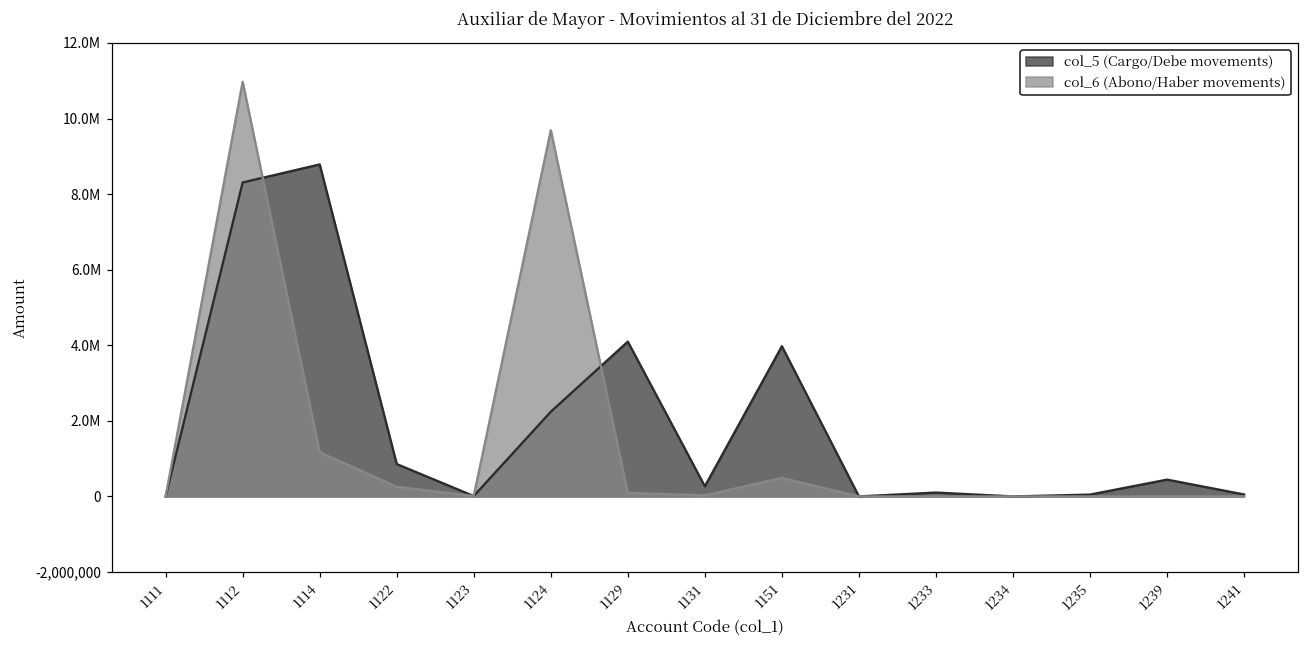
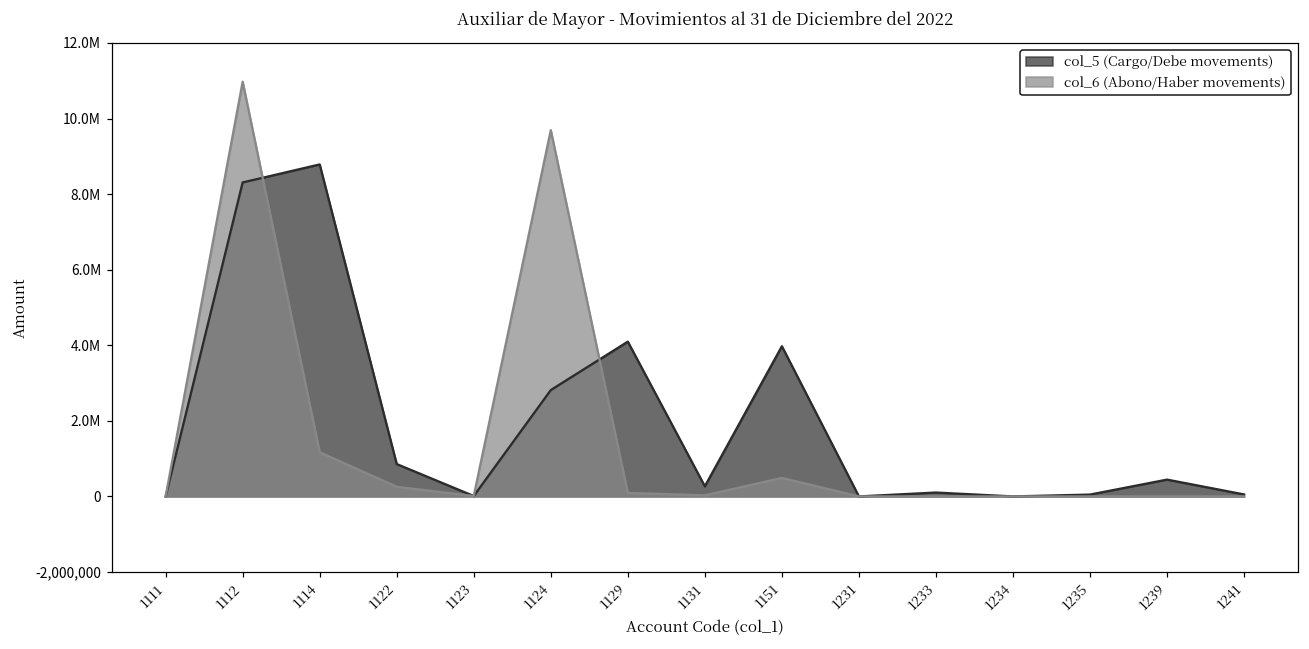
  {
    "col_5 (Cargo/Debe movements)": {
      "1112": "8,300,000",
      "1114": "8,800,000",
      "1122": "900,000",
-     "1124": "2,200,000",
+     "1124": "2,800,000",
      "1129": "4,100,000",
      "1131": "300,000",
      "1151": "4,000,000",
      "1233": "100,000",
      "1239": "400,000"
    },
    "col_6 (Abono/Haber movements)": {
      "1112": "11,000,000",
      "1114": "1,200,000",
      "1122": "300,000",
      "1124": "9,700,000",
      "1129": "100,000",
      "1131": "0",
      "1151": "500,000",
      "1233": "0",
      "1239": "0"
    }
  }
